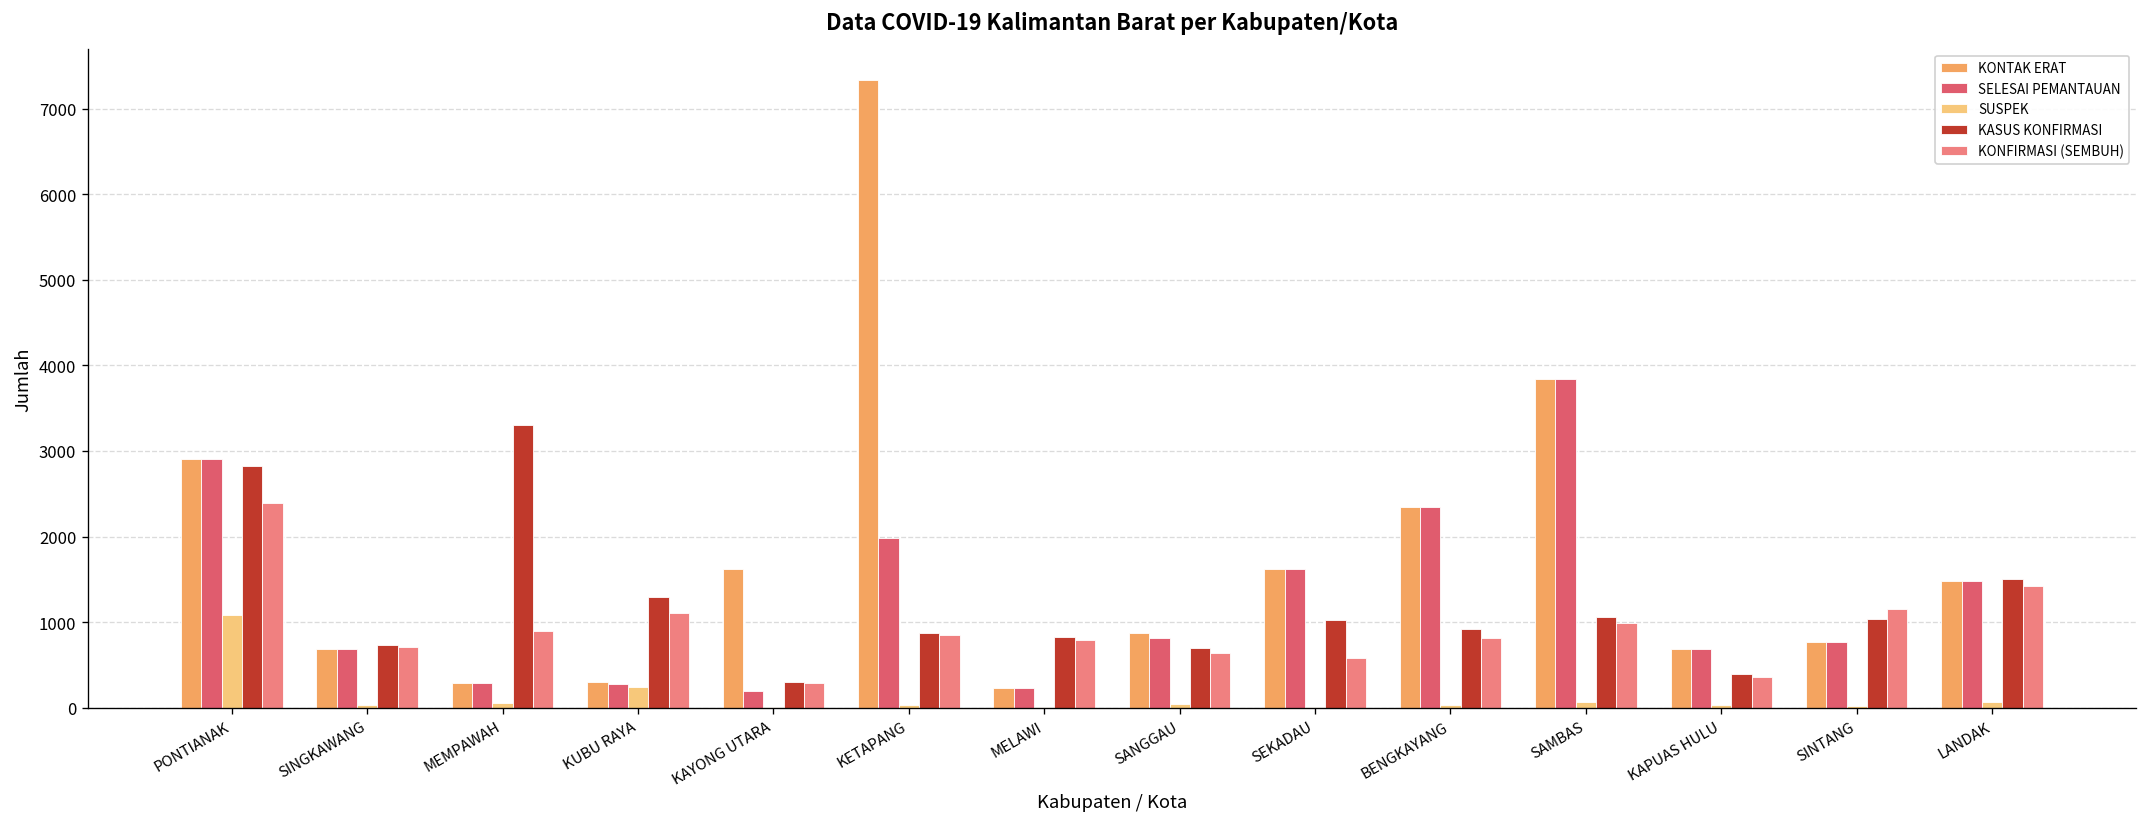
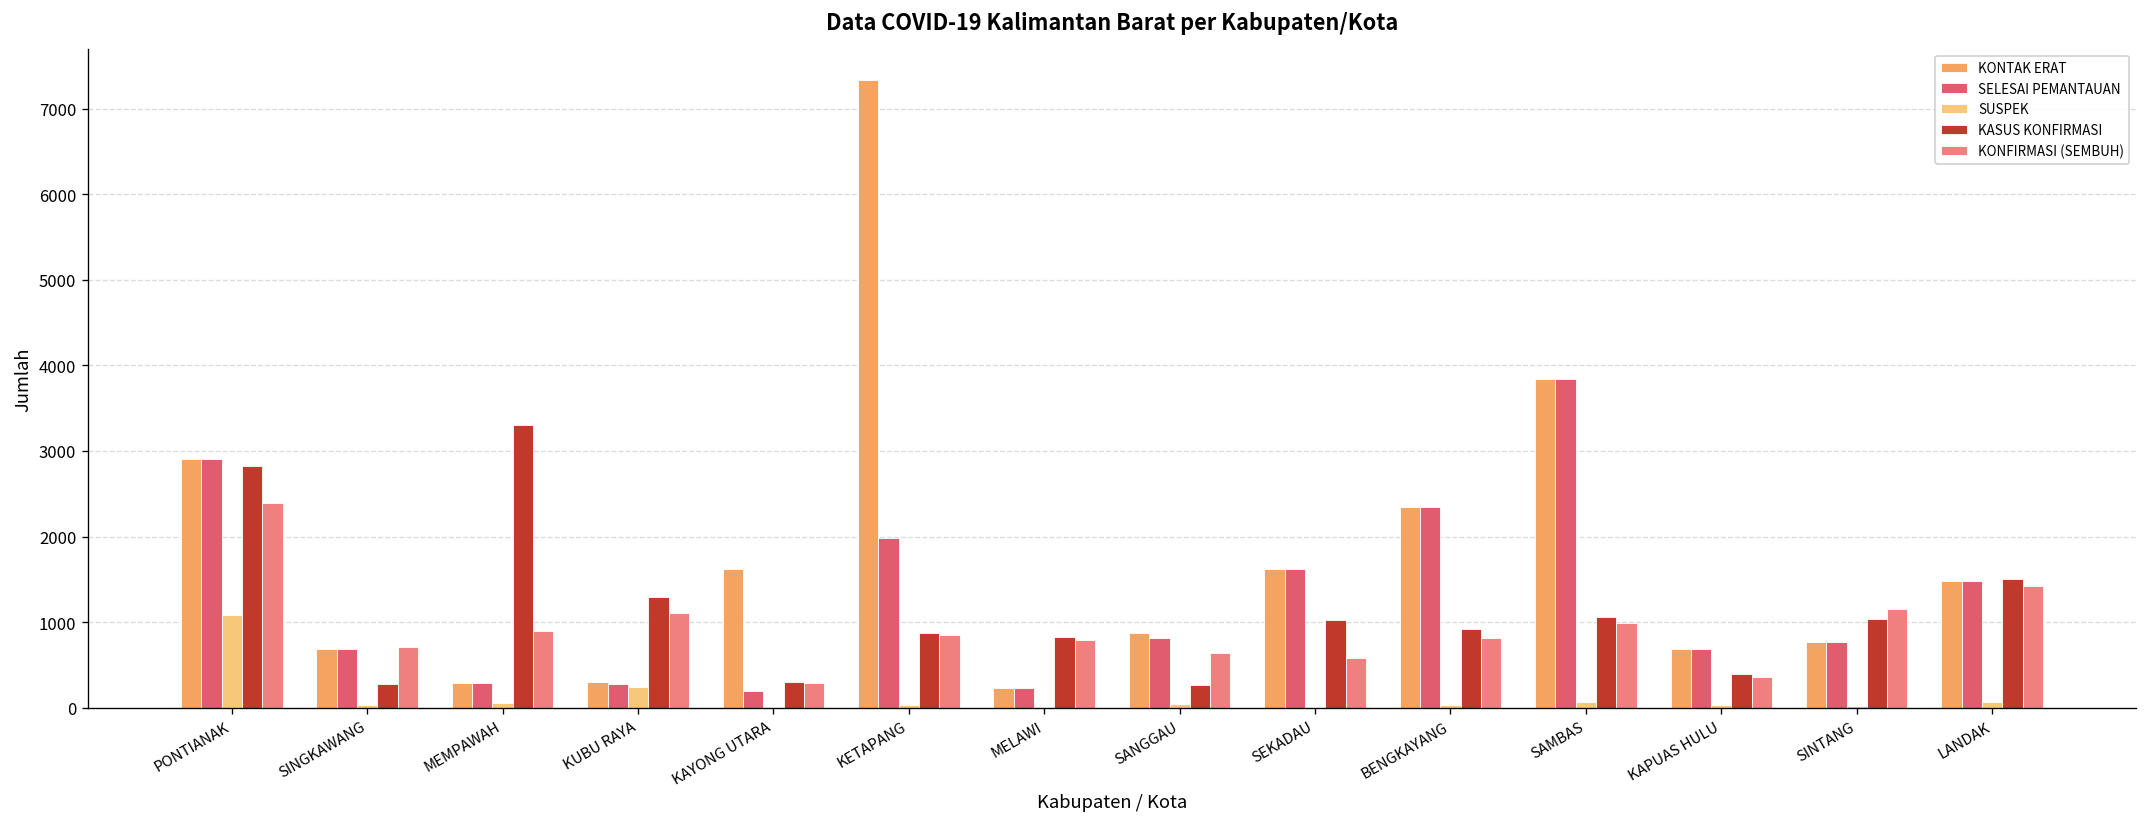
  {
    "KASUS KONFIRMASI": {
      "PONTIANAK": 2800,
-     "SINGKAWANG": 700,
+     "SINGKAWANG": 300,
      "MEMPAWAH": 3300,
      "KUBU RAYA": 1300,
      "KAYONG UTARA": 300,
      "KETAPANG": 900,
      "MELAWI": 800,
-     "SANGGAU": 700,
+     "SANGGAU": 300,
      "SEKADAU": 1000,
      "BENGKAYANG": 900,
      "SAMBAS": 1100,
      "KAPUAS HULU": 400,
      "SINTANG": 1000,
      "LANDAK": 1500
    }
  }
